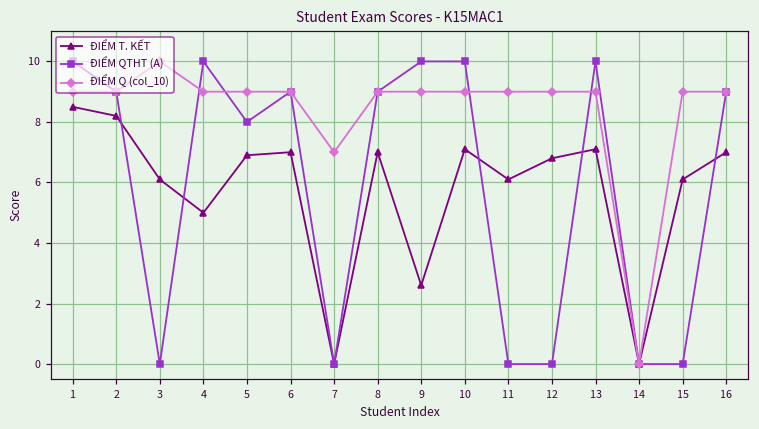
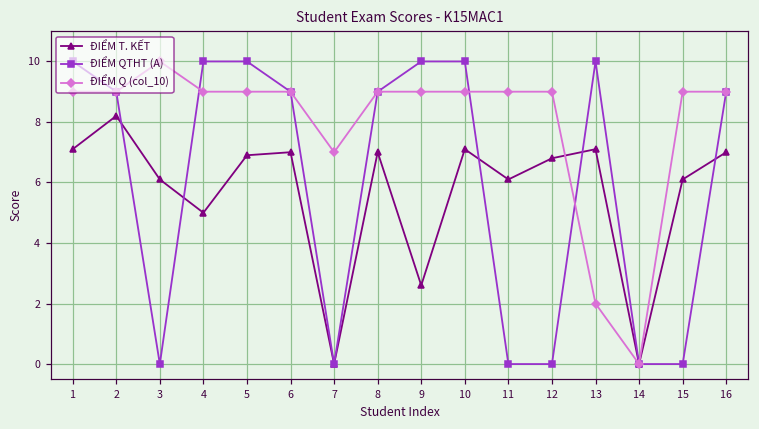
  {
    "ĐIỂM T. KẾT": {
-     "1": 8.5,
+     "1": 7.1,
      "2": 8.2,
      "3": 6.1,
      "4": 5.0,
      "5": 6.9,
      "6": 7.0,
      "8": 7.0,
      "9": 2.6,
      "10": 7.1,
      "11": 6.1,
      "12": 6.8,
      "13": 7.1,
      "15": 6.1,
      "16": 7.0
    },
    "ĐIỂM QTHT (A)": {
      "3": 0,
      "4": 10,
-     "5": 8,
+     "5": 10,
      "9": 10,
      "10": 10,
      "11": 0,
      "12": 0,
      "13": 10,
      "15": 0
    },
    "ĐIỂM Q (col_10)": {
      "4": 9,
      "5": 9,
      "7": 7,
      "9": 9,
      "10": 9,
      "11": 9,
      "12": 9,
-     "13": 9,
+     "13": 2,
      "15": 9
    }
  }
